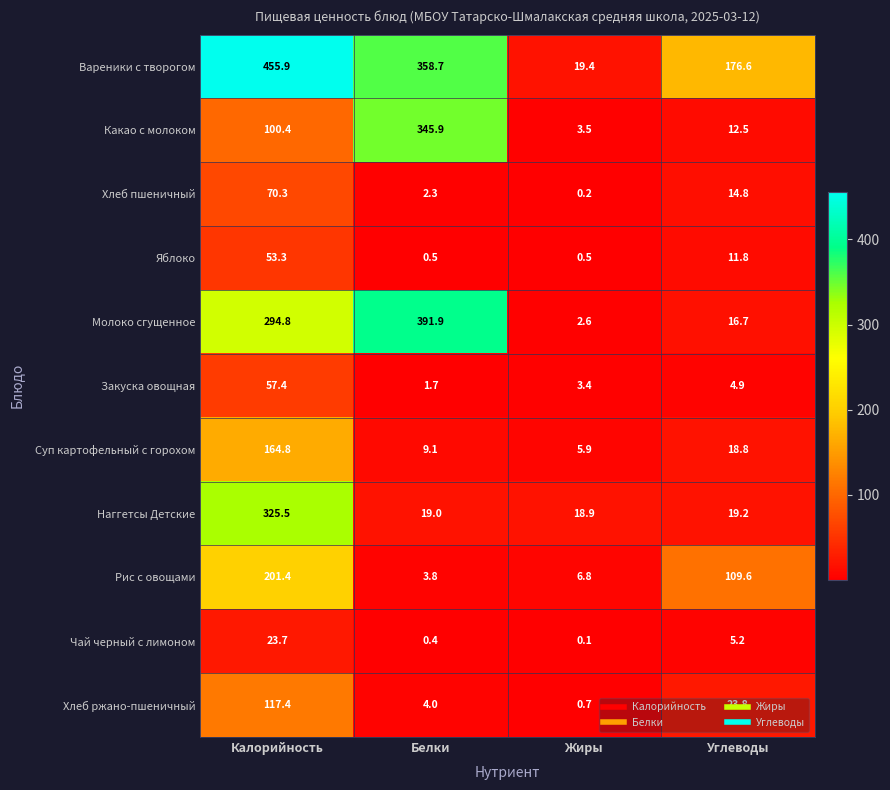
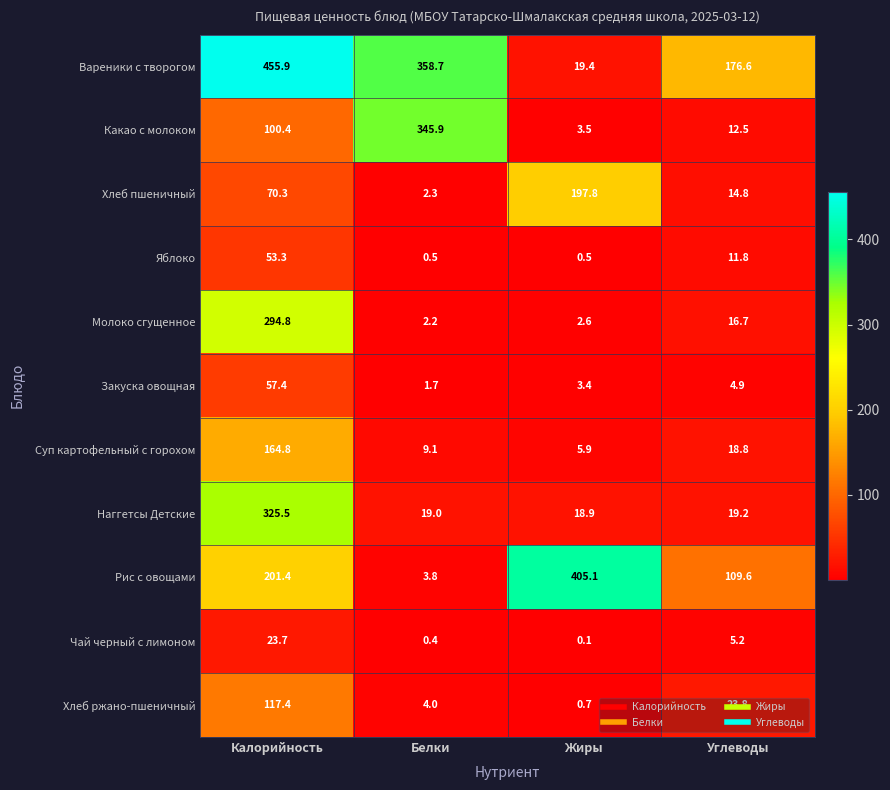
  {
    "Вареники с творогом": {
      "Калорийность": 455.9,
      "Белки": 358.7,
      "Жиры": 19.4,
      "Углеводы": 176.6
    },
    "Какао с молоком": {
      "Калорийность": 100.4,
      "Белки": 345.9,
      "Жиры": 3.5,
      "Углеводы": 12.5
    },
    "Хлеб пшеничный": {
      "Калорийность": 70.3,
      "Белки": 2.3,
-     "Жиры": 0.2,
+     "Жиры": 197.8,
      "Углеводы": 14.8
    },
    "Яблоко": {
      "Калорийность": 53.3,
      "Белки": 0.5,
      "Жиры": 0.5,
      "Углеводы": 11.8
    },
    "Молоко сгущенное": {
      "Калорийность": 294.8,
-     "Белки": 391.9,
+     "Белки": 2.2,
      "Жиры": 2.6,
      "Углеводы": 16.7
    },
    "Закуска овощная": {
      "Калорийность": 57.4,
      "Белки": 1.7,
      "Жиры": 3.4,
      "Углеводы": 4.9
    },
    "Суп картофельный с горохом": {
      "Калорийность": 164.8,
      "Белки": 9.1,
      "Жиры": 5.9,
      "Углеводы": 18.8
    },
    "Наггетсы Детские": {
      "Калорийность": 325.5,
      "Белки": 19.0,
      "Жиры": 18.9,
      "Углеводы": 19.2
    },
    "Рис с овощами": {
      "Калорийность": 201.4,
      "Белки": 3.8,
-     "Жиры": 6.8,
+     "Жиры": 405.1,
      "Углеводы": 109.6
    },
    "Чай черный с лимоном": {
      "Калорийность": 23.7,
      "Белки": 0.4,
      "Жиры": 0.1,
      "Углеводы": 5.2
    },
    "Хлеб ржано-пшеничный": {
      "Калорийность": 117.4,
      "Белки": 4.0,
      "Жиры": 0.7
    }
  }
